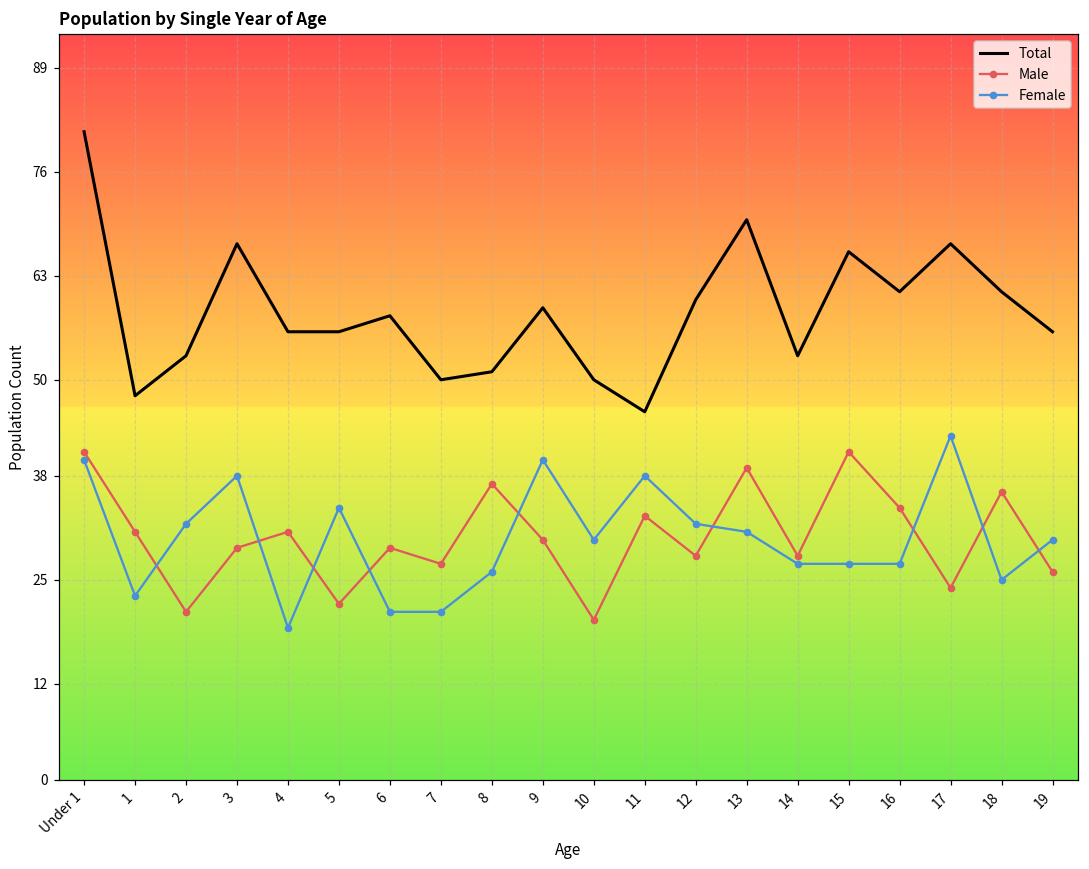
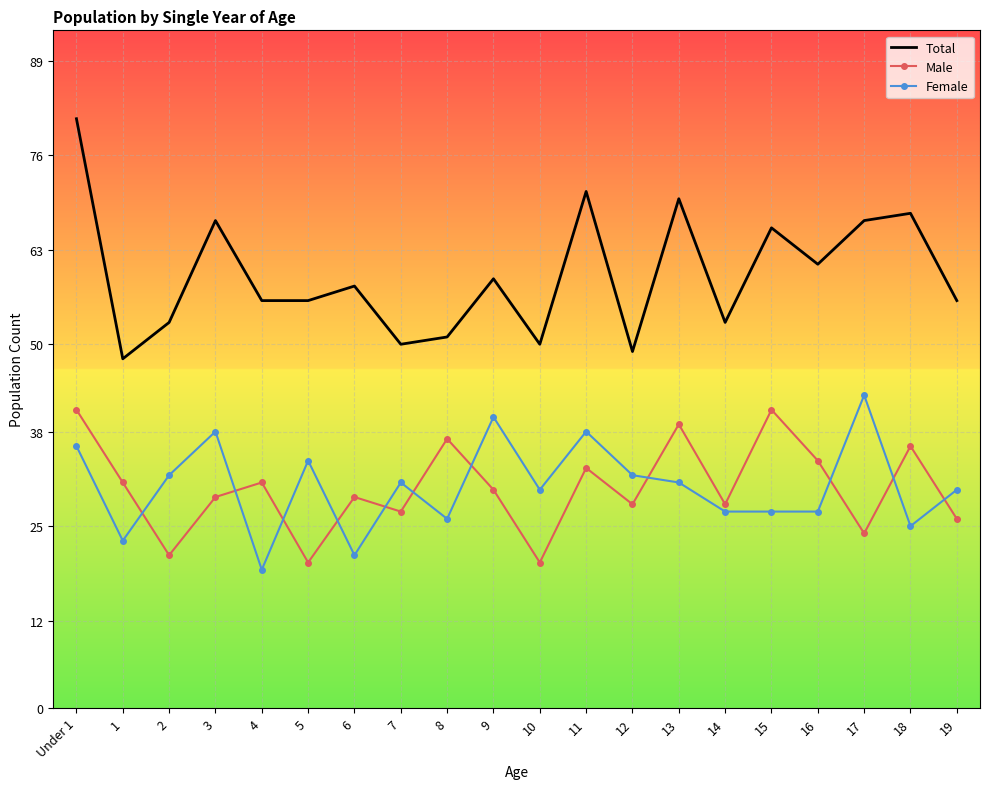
  {
    "Total": {
      "Under 1": 81,
      "1": 48,
      "2": 53,
      "3": 67,
      "4": 56,
      "5": 56,
      "6": 58,
      "7": 50,
      "8": 51,
      "9": 59,
      "10": 50,
-     "11": 46,
-     "12": 60,
+     "11": 71,
+     "12": 49,
      "13": 70,
      "14": 53,
      "15": 66,
      "16": 61,
      "17": 67,
-     "18": 61,
+     "18": 68,
      "19": 56
    },
    "Male": {
      "Under 1": 41,
      "1": 31,
      "2": 21,
      "3": 29,
      "4": 31,
-     "5": 22,
+     "5": 20,
      "6": 29,
      "7": 27,
      "8": 37,
      "9": 30,
      "10": 20,
      "11": 33,
      "12": 28,
      "13": 39,
      "14": 28,
      "15": 41,
      "16": 34,
      "17": 24,
      "18": 36,
      "19": 26
    },
    "Female": {
-     "Under 1": 40,
+     "Under 1": 36,
      "1": 23,
      "2": 32,
      "3": 38,
      "4": 19,
      "5": 34,
      "6": 21,
-     "7": 21,
+     "7": 31,
      "8": 26,
      "9": 40,
      "10": 30,
      "11": 38,
      "12": 32,
      "13": 31,
      "14": 27,
      "15": 27,
      "16": 27,
      "17": 43,
      "18": 25,
      "19": 30
    }
  }
